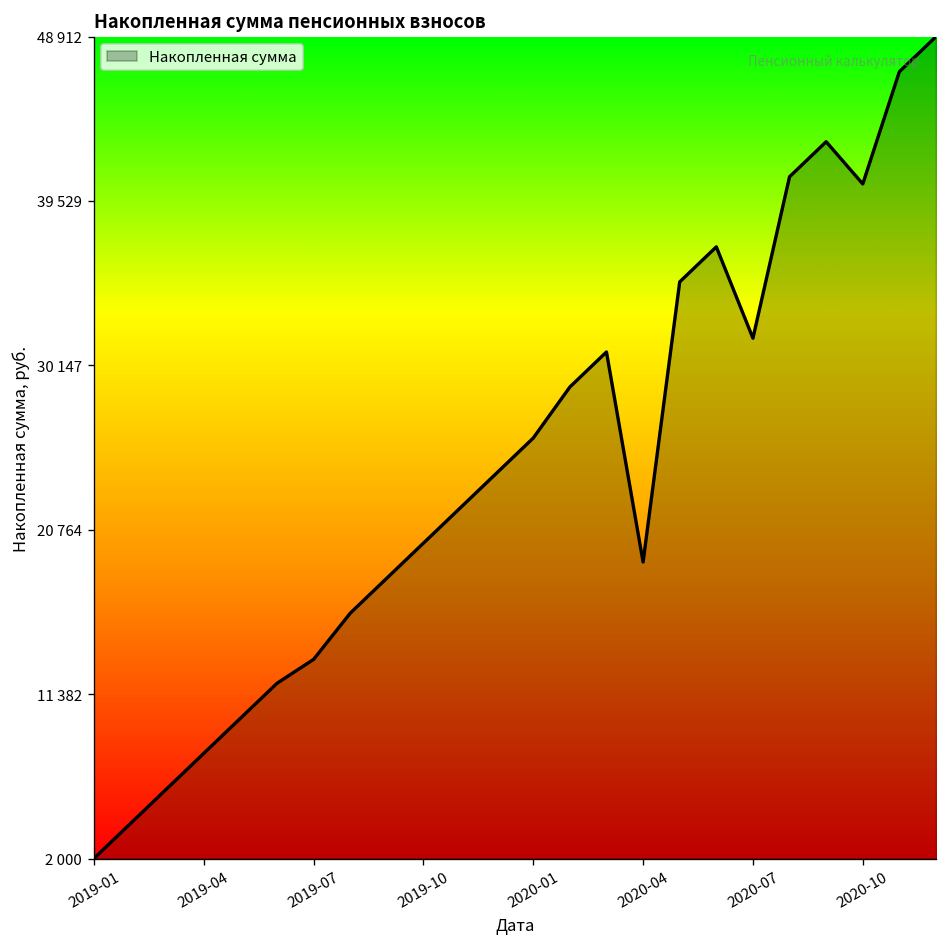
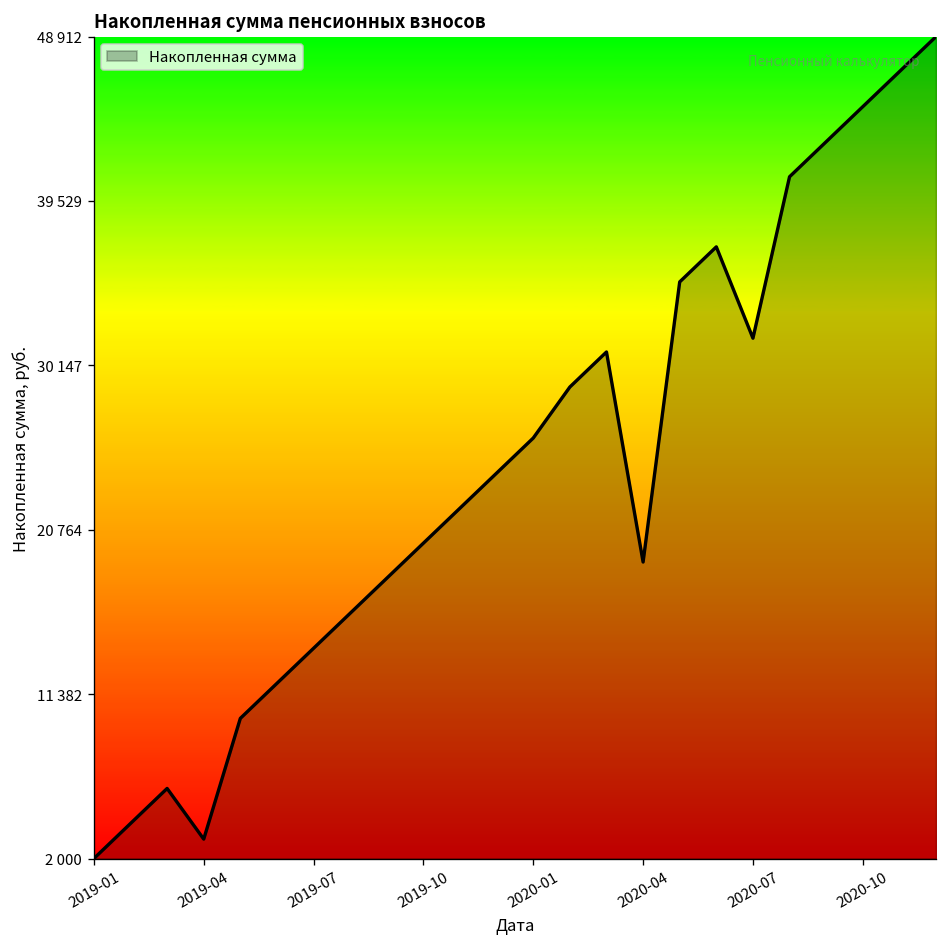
  {
    "2019-01": 2000,
-   "2019-04": 8000,
-   "2019-07": 13400,
+   "2019-04": 3100,
+   "2019-07": 14000,
    "2019-10": 20000,
    "2020-01": 26000,
    "2020-04": 18900,
    "2020-07": 31700,
-   "2020-10": 40500
+   "2020-10": 44900
  }
